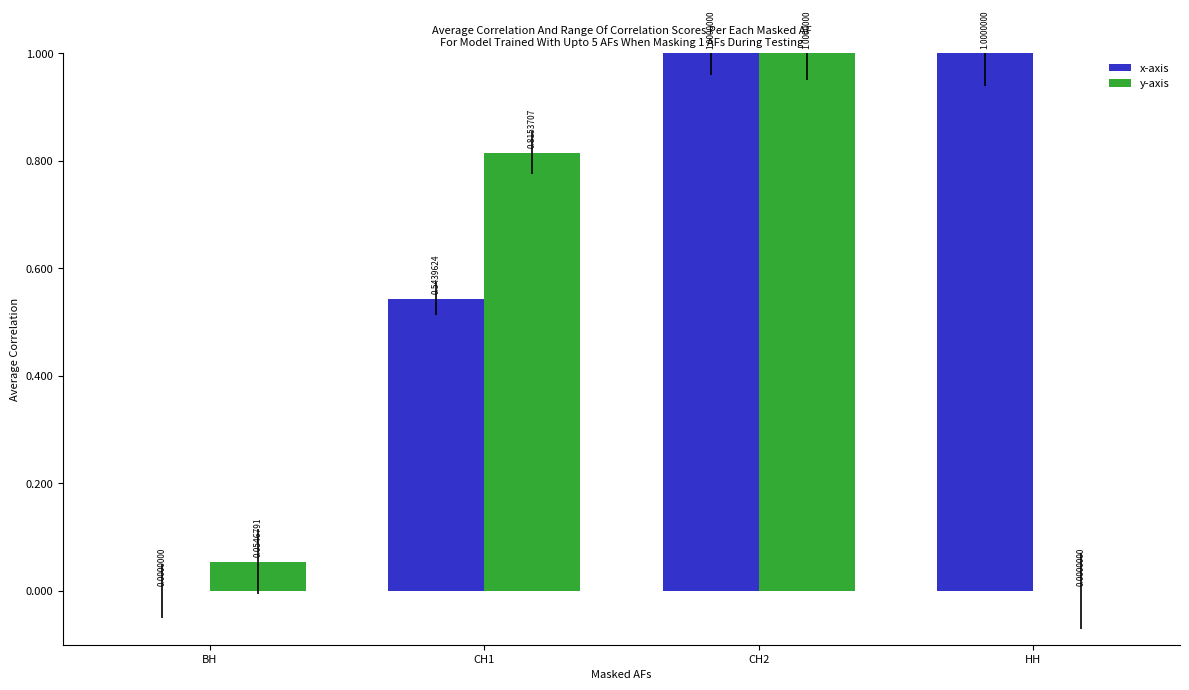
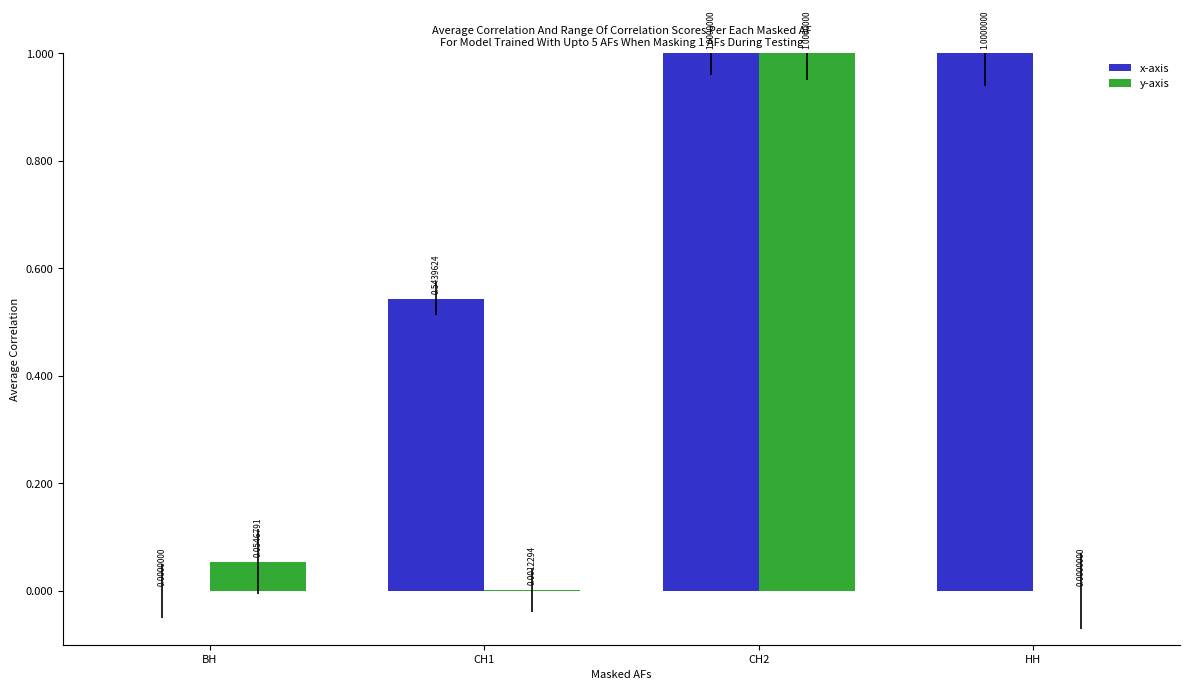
  {
    "x-axis": {
      "ВН": 0.0000000,
      "СН1": 0.5439624,
      "СН2": 1.0000000,
      "НН": 1.0000000
    },
    "y-axis": {
      "ВН": 0.0546791,
-     "СН1": 0.8153707,
+     "СН1": 0.0012294,
      "СН2": 1.0000000,
      "НН": 0.0000000
    }
  }
